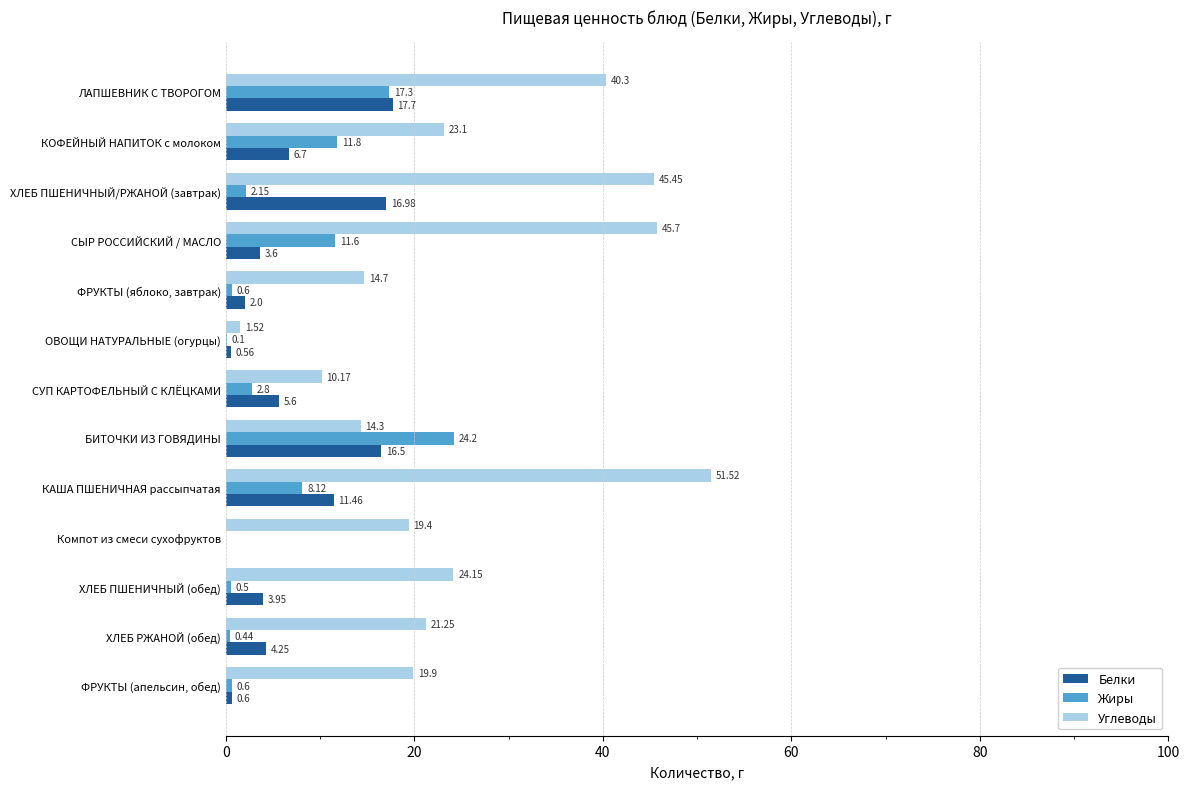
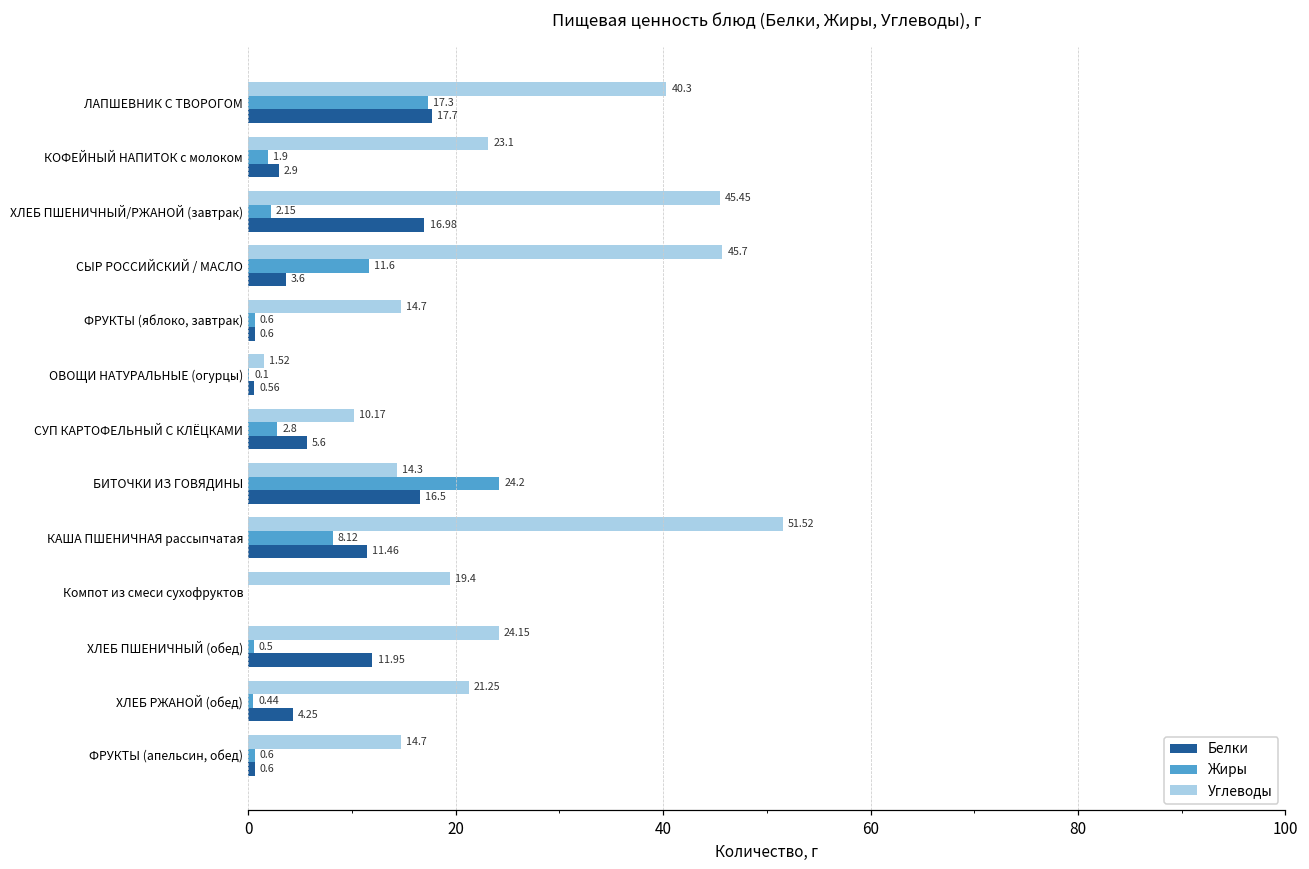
  {
    "Белки": {
      "ЛАПШЕВНИК С ТВОРОГОМ": 17.7,
-     "КОФЕЙНЫЙ НАПИТОК с молоком": 6.7,
+     "КОФЕЙНЫЙ НАПИТОК с молоком": 2.9,
      "ХЛЕБ ПШЕНИЧНЫЙ/РЖАНОЙ (завтрак)": 16.98,
      "СЫР РОССИЙСКИЙ / МАСЛО": 3.6,
-     "ФРУКТЫ (яблоко, завтрак)": 2.0,
+     "ФРУКТЫ (яблоко, завтрак)": 0.6,
      "ОВОЩИ НАТУРАЛЬНЫЕ (огурцы)": 0.56,
      "СУП КАРТОФЕЛЬНЫЙ С КЛЁЦКАМИ": 5.6,
      "БИТОЧКИ ИЗ ГОВЯДИНЫ": 16.5,
      "КАША ПШЕНИЧНАЯ рассыпчатая": 11.46,
-     "ХЛЕБ ПШЕНИЧНЫЙ (обед)": 3.95,
+     "ХЛЕБ ПШЕНИЧНЫЙ (обед)": 11.95,
      "ХЛЕБ РЖАНОЙ (обед)": 4.25,
      "ФРУКТЫ (апельсин, обед)": 0.6
    },
    "Жиры": {
      "ЛАПШЕВНИК С ТВОРОГОМ": 17.3,
-     "КОФЕЙНЫЙ НАПИТОК с молоком": 11.8,
+     "КОФЕЙНЫЙ НАПИТОК с молоком": 1.9,
      "ХЛЕБ ПШЕНИЧНЫЙ/РЖАНОЙ (завтрак)": 2.15,
      "СЫР РОССИЙСКИЙ / МАСЛО": 11.6,
      "ФРУКТЫ (яблоко, завтрак)": 0.6,
      "ОВОЩИ НАТУРАЛЬНЫЕ (огурцы)": 0.1,
      "СУП КАРТОФЕЛЬНЫЙ С КЛЁЦКАМИ": 2.8,
      "БИТОЧКИ ИЗ ГОВЯДИНЫ": 24.2,
      "КАША ПШЕНИЧНАЯ рассыпчатая": 8.12,
      "ХЛЕБ ПШЕНИЧНЫЙ (обед)": 0.5,
      "ХЛЕБ РЖАНОЙ (обед)": 0.44,
      "ФРУКТЫ (апельсин, обед)": 0.6
    },
    "Углеводы": {
      "ЛАПШЕВНИК С ТВОРОГОМ": 40.3,
      "КОФЕЙНЫЙ НАПИТОК с молоком": 23.1,
      "ХЛЕБ ПШЕНИЧНЫЙ/РЖАНОЙ (завтрак)": 45.45,
      "СЫР РОССИЙСКИЙ / МАСЛО": 45.7,
      "ФРУКТЫ (яблоко, завтрак)": 14.7,
      "ОВОЩИ НАТУРАЛЬНЫЕ (огурцы)": 1.52,
      "СУП КАРТОФЕЛЬНЫЙ С КЛЁЦКАМИ": 10.17,
      "БИТОЧКИ ИЗ ГОВЯДИНЫ": 14.3,
      "КАША ПШЕНИЧНАЯ рассыпчатая": 51.52,
      "Компот из смеси сухофруктов": 19.4,
      "ХЛЕБ ПШЕНИЧНЫЙ (обед)": 24.15,
      "ХЛЕБ РЖАНОЙ (обед)": 21.25,
-     "ФРУКТЫ (апельсин, обед)": 19.9
+     "ФРУКТЫ (апельсин, обед)": 14.7
    }
  }
